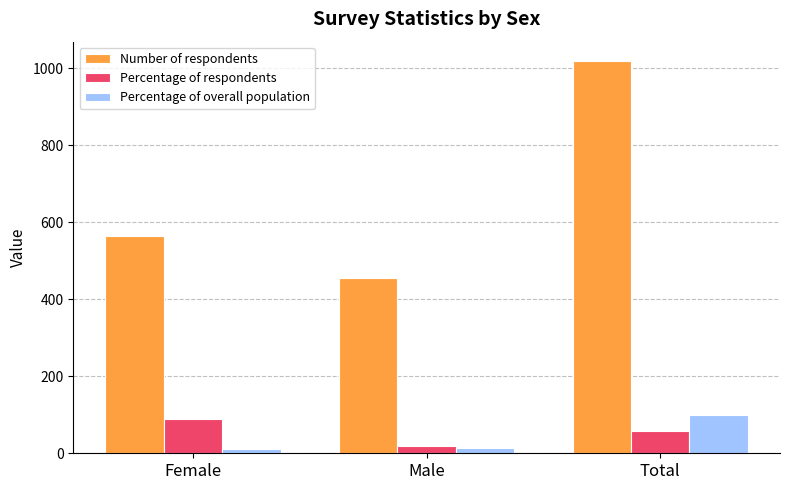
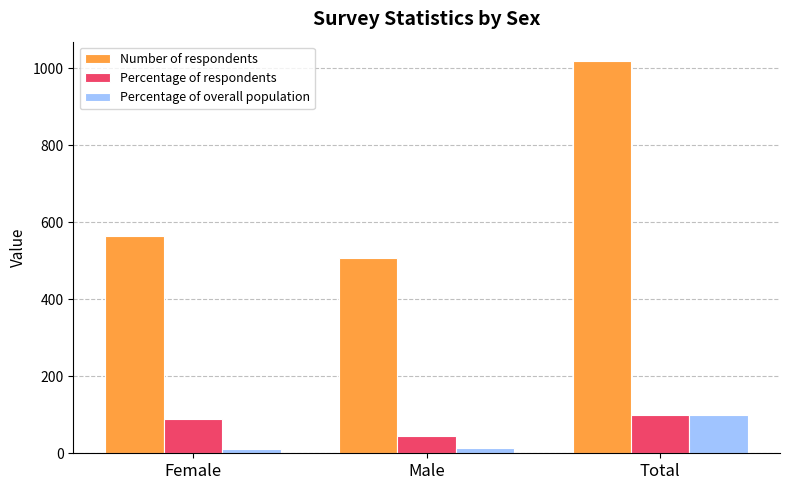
  {
    "Number of respondents": {
      "Female": 560,
-     "Male": 450,
+     "Male": 510,
      "Total": 1020
    },
    "Percentage of respondents": {
      "Female": 90,
-     "Male": 20,
-     "Total": 60
+     "Male": 40,
+     "Total": 100
    },
    "Percentage of overall population": {
      "Female": 10,
      "Male": 20,
      "Total": 100
    }
  }
